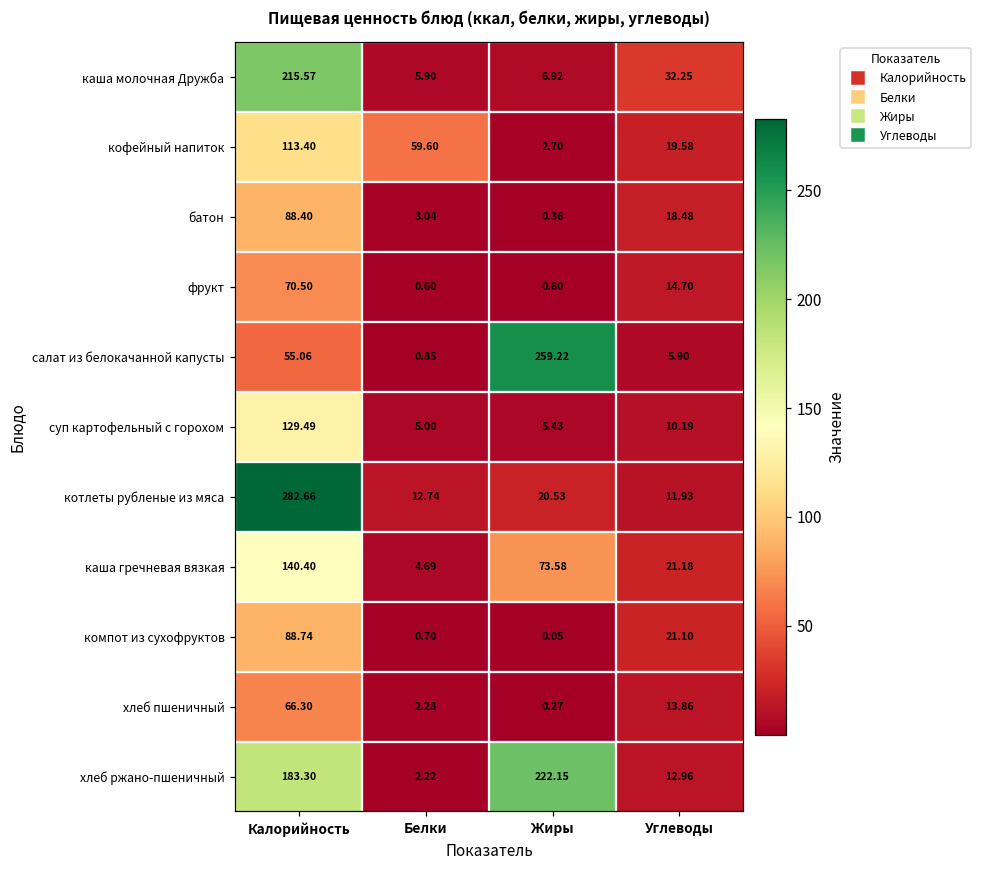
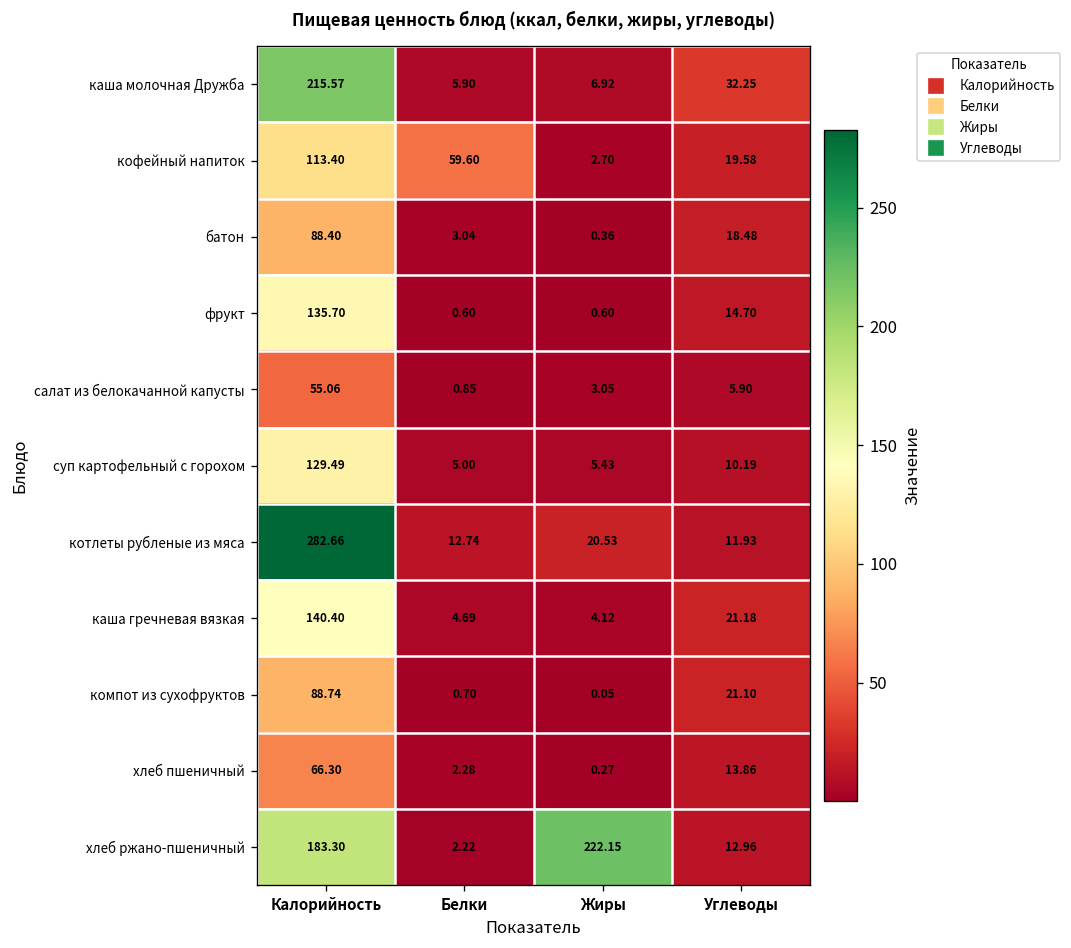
  {
    "каша молочная Дружба": {
      "Калорийность": 215.57,
      "Белки": 5.90,
      "Жиры": 6.92,
      "Углеводы": 32.25
    },
    "кофейный напиток": {
      "Калорийность": 113.40,
      "Белки": 59.60,
      "Жиры": 2.70,
      "Углеводы": 19.58
    },
    "батон": {
      "Калорийность": 88.40,
      "Белки": 3.04,
      "Жиры": 0.36,
      "Углеводы": 18.48
    },
    "фрукт": {
-     "Калорийность": 70.50,
+     "Калорийность": 135.70,
      "Белки": 0.60,
      "Жиры": 0.60,
      "Углеводы": 14.70
    },
    "салат из белокачанной капусты": {
      "Калорийность": 55.06,
      "Белки": 0.85,
-     "Жиры": 259.22,
+     "Жиры": 3.05,
      "Углеводы": 5.90
    },
    "суп картофельный с горохом": {
      "Калорийность": 129.49,
      "Белки": 5.00,
      "Жиры": 5.43,
      "Углеводы": 10.19
    },
    "котлеты рубленые из мяса": {
      "Калорийность": 282.66,
      "Белки": 12.74,
      "Жиры": 20.53,
      "Углеводы": 11.93
    },
    "каша гречневая вязкая": {
      "Калорийность": 140.40,
      "Белки": 4.69,
-     "Жиры": 73.58,
+     "Жиры": 4.12,
      "Углеводы": 21.18
    },
    "компот из сухофруктов": {
      "Калорийность": 88.74,
      "Белки": 0.70,
      "Жиры": 0.05,
      "Углеводы": 21.10
    },
    "хлеб пшеничный": {
      "Калорийность": 66.30,
      "Белки": 2.28,
      "Жиры": 0.27,
      "Углеводы": 13.86
    },
    "хлеб ржано-пшеничный": {
      "Калорийность": 183.30,
      "Белки": 2.22,
      "Жиры": 222.15,
      "Углеводы": 12.96
    }
  }
